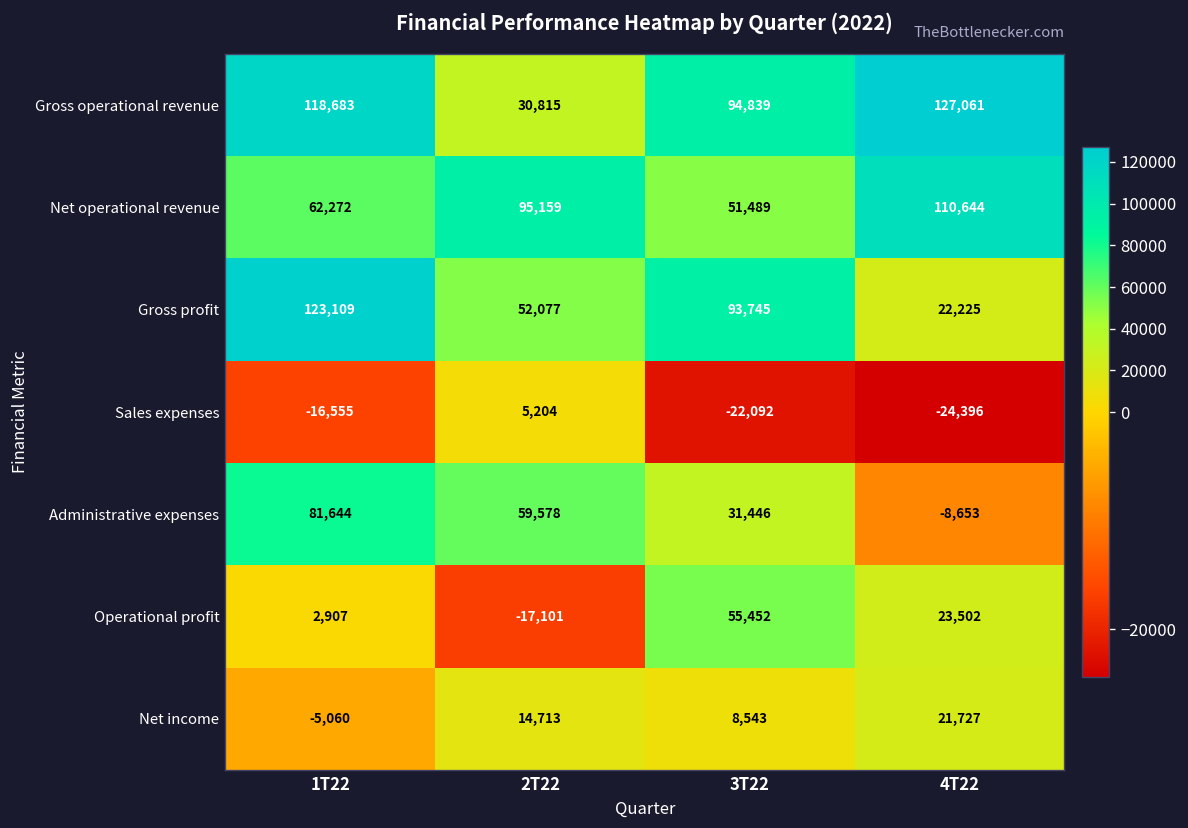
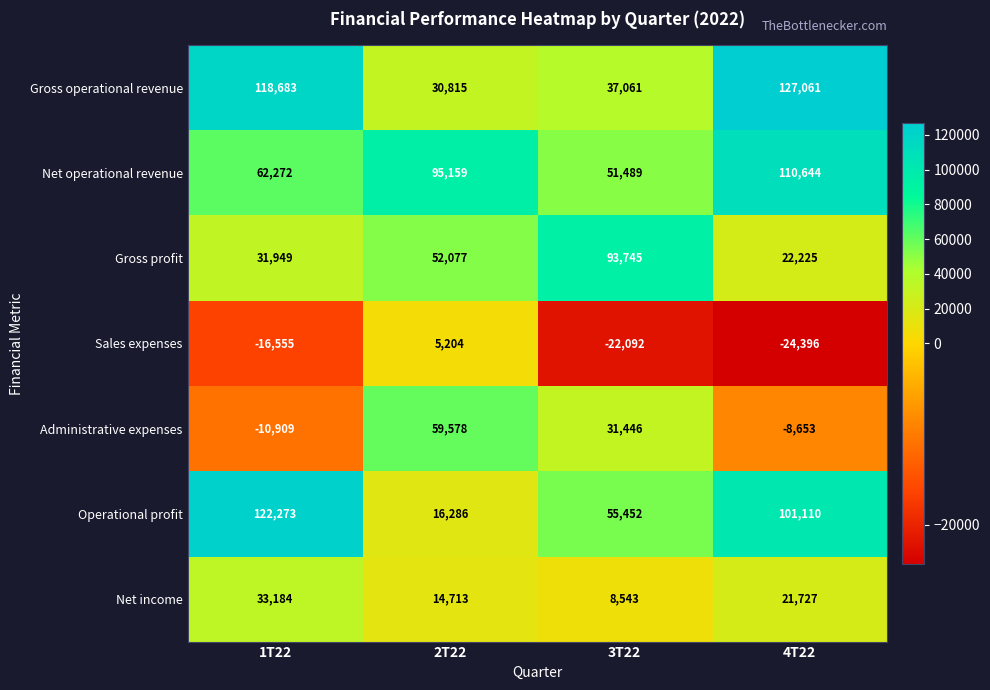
  {
    "Gross operational revenue": {
      "1T22": "118,683",
      "2T22": "30,815",
-     "3T22": "94,839",
+     "3T22": "37,061",
      "4T22": "127,061"
    },
    "Net operational revenue": {
      "1T22": "62,272",
      "2T22": "95,159",
      "3T22": "51,489",
      "4T22": "110,644"
    },
    "Gross profit": {
-     "1T22": "123,109",
+     "1T22": "31,949",
      "2T22": "52,077",
      "3T22": "93,745",
      "4T22": "22,225"
    },
    "Sales expenses": {
      "1T22": "-16,555",
      "2T22": "5,204",
      "3T22": "-22,092",
      "4T22": "-24,396"
    },
    "Administrative expenses": {
-     "1T22": "81,644",
+     "1T22": "-10,909",
      "2T22": "59,578",
      "3T22": "31,446",
      "4T22": "-8,653"
    },
    "Operational profit": {
-     "1T22": "2,907",
-     "2T22": "-17,101",
+     "1T22": "122,273",
+     "2T22": "16,286",
      "3T22": "55,452",
-     "4T22": "23,502"
+     "4T22": "101,110"
    },
    "Net income": {
-     "1T22": "-5,060",
+     "1T22": "33,184",
      "2T22": "14,713",
      "3T22": "8,543",
      "4T22": "21,727"
    }
  }
